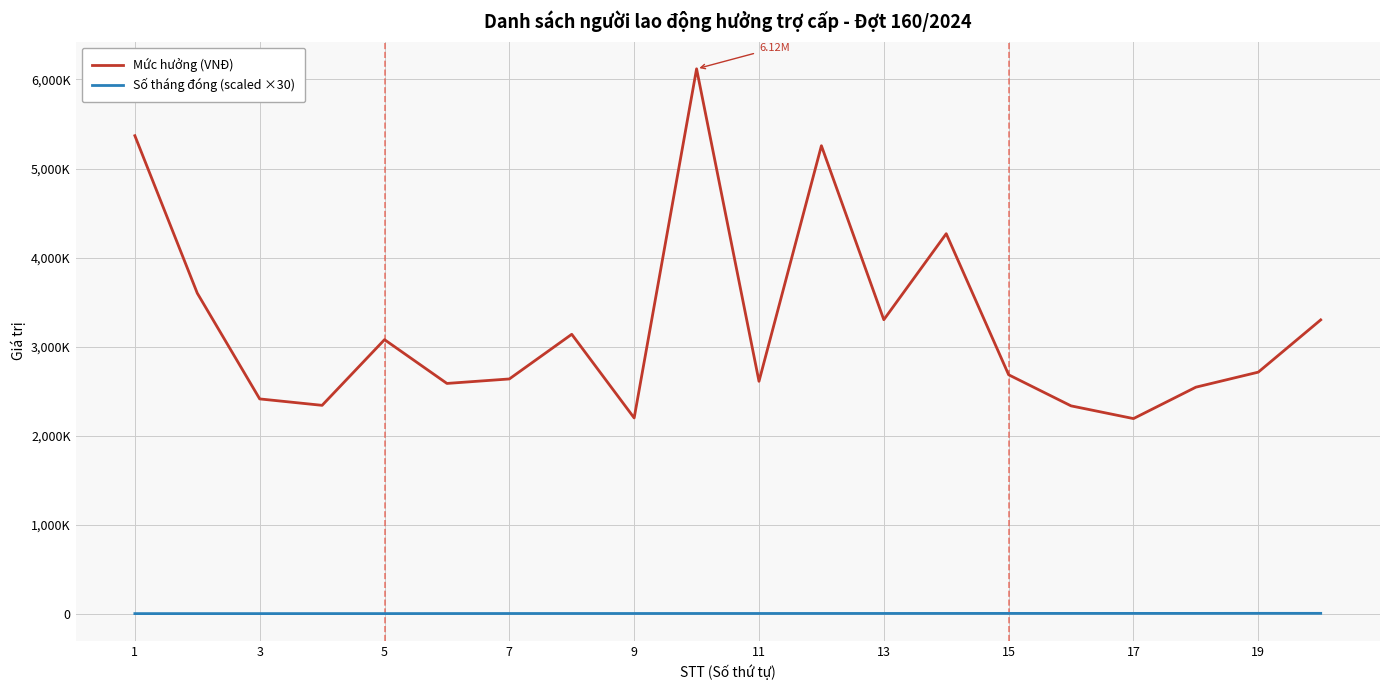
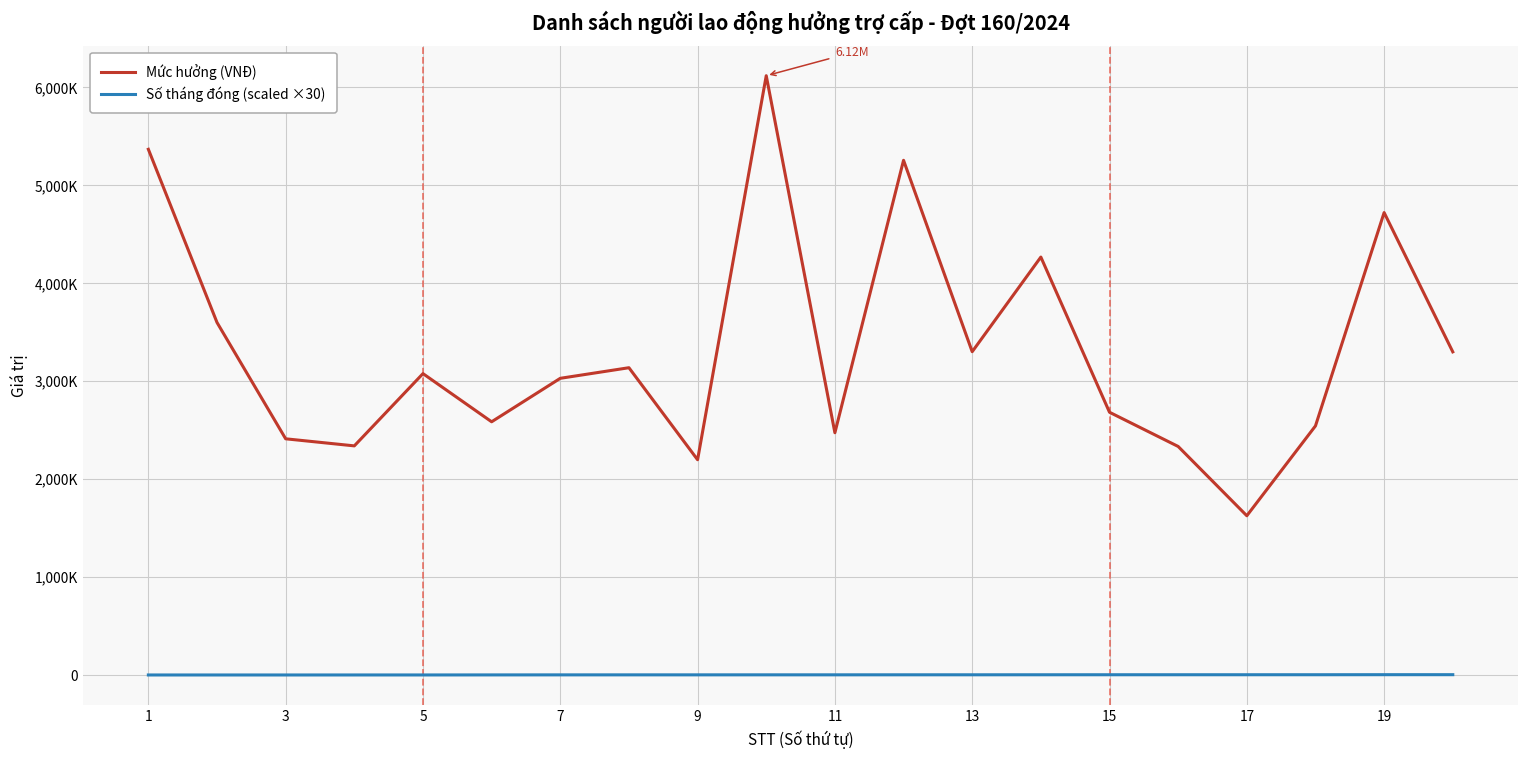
  {
    "Mức hưởng (VNĐ)": {
      "1": "5,400,000",
      "3": "2,400,000",
      "5": "3,100,000",
-     "7": "2,600,000",
+     "7": "3,000,000",
      "9": "2,200,000",
-     "11": "2,600,000",
+     "11": "2,500,000",
      "13": "3,300,000",
      "15": "2,700,000",
-     "17": "2,200,000",
-     "19": "2,700,000"
+     "17": "1,600,000",
+     "19": "4,700,000"
    },
    "Số tháng đóng (scaled ×30)": {
      "1": "0",
      "3": "0",
      "5": "0",
      "7": "0",
      "9": "0",
      "11": "0",
      "13": "0",
      "15": "0",
      "17": "0",
      "19": "0"
    }
  }
